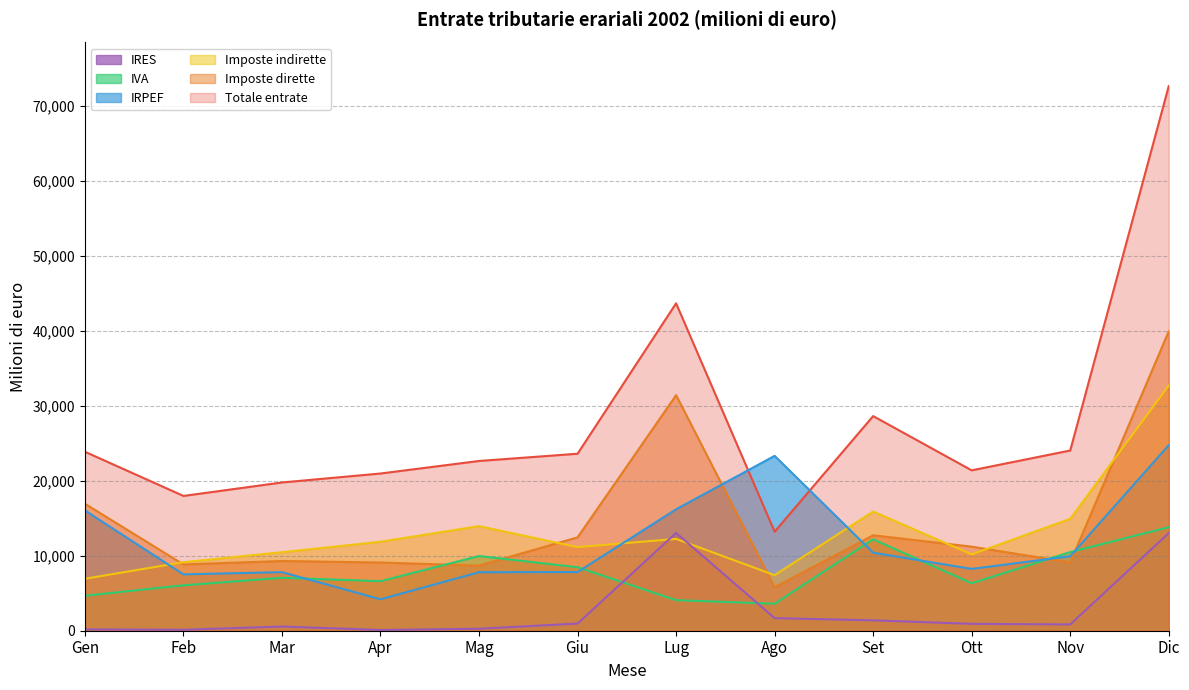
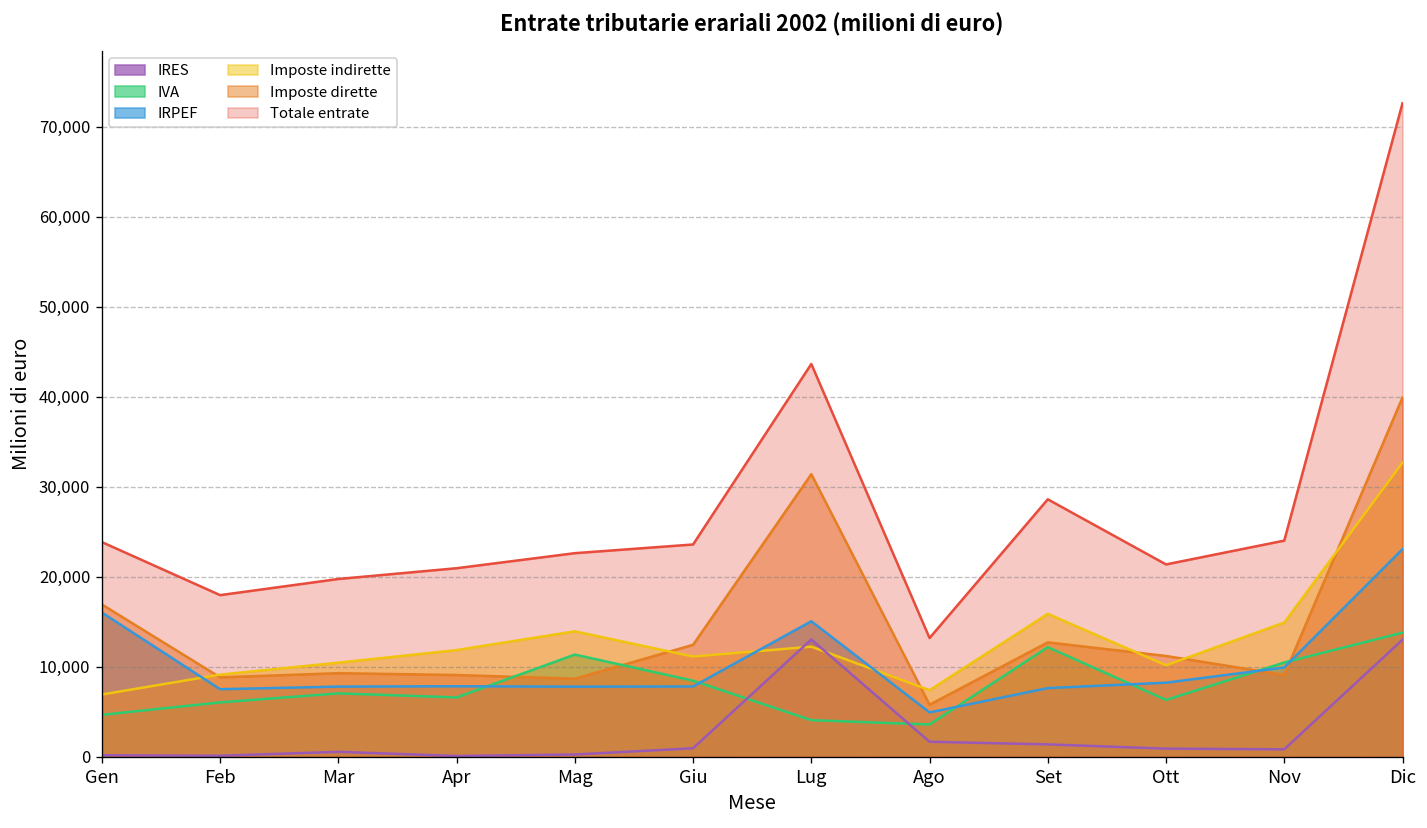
  {
    "IRES": {
      "Gen": "0",
      "Feb": "0",
      "Mar": "1,000",
      "Apr": "0",
      "Mag": "0",
      "Giu": "1,000",
      "Lug": "13,000",
      "Ago": "2,000",
      "Set": "1,000",
      "Ott": "1,000",
      "Nov": "1,000",
      "Dic": "13,000"
    },
    "IVA": {
      "Gen": "5,000",
      "Feb": "6,000",
      "Mar": "7,000",
      "Apr": "7,000",
-     "Mag": "10,000",
+     "Mag": "11,000",
      "Giu": "8,000",
      "Lug": "4,000",
      "Ago": "4,000",
      "Set": "12,000",
      "Ott": "6,000",
      "Nov": "10,000",
      "Dic": "14,000"
    },
    "IRPEF": {
      "Gen": "16,000",
      "Feb": "8,000",
      "Mar": "8,000",
-     "Apr": "4,000",
+     "Apr": "8,000",
      "Mag": "8,000",
      "Giu": "8,000",
-     "Lug": "16,000",
-     "Ago": "23,000",
-     "Set": "10,000",
+     "Lug": "15,000",
+     "Ago": "5,000",
+     "Set": "8,000",
      "Ott": "8,000",
      "Nov": "10,000",
-     "Dic": "25,000"
+     "Dic": "23,000"
    }
  }
